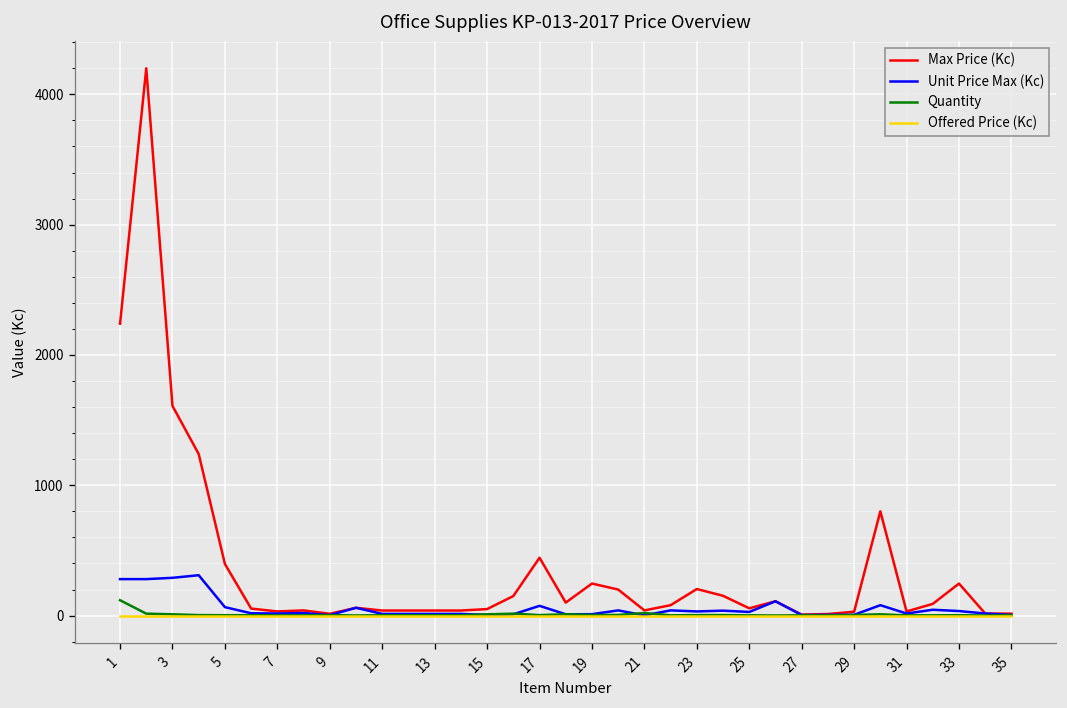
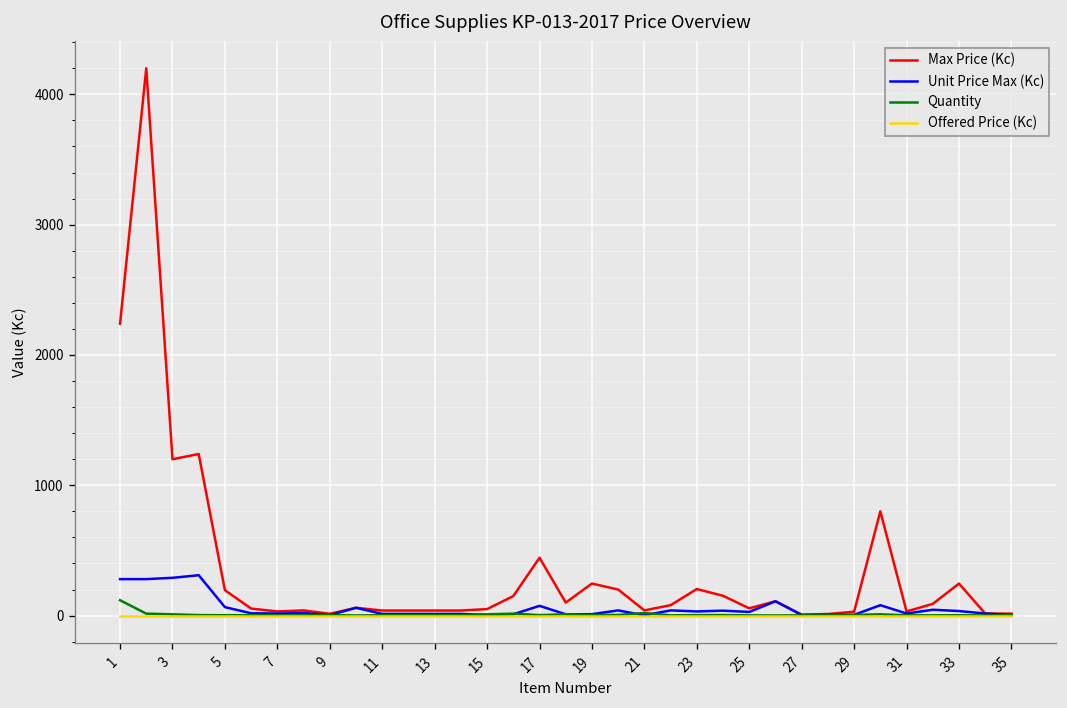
  {
    "Max Price (Kc)": {
      "1": 2240,
-     "3": 1610,
-     "5": 400,
+     "3": 1200,
+     "5": 200,
      "11": 40,
      "13": 40,
      "15": 50,
      "17": 440,
      "19": 250,
      "23": 200,
      "25": 60,
      "29": 30,
      "33": 250
    },
    "Unit Price Max (Kc)": {
      "1": 280,
      "3": 290,
      "5": 70,
      "17": 80,
      "23": 30,
      "25": 30,
      "33": 40
    },
    "Quantity": {
      "1": 120
    },
    "Offered Price (Kc)": {
      "1": 0
    }
  }
